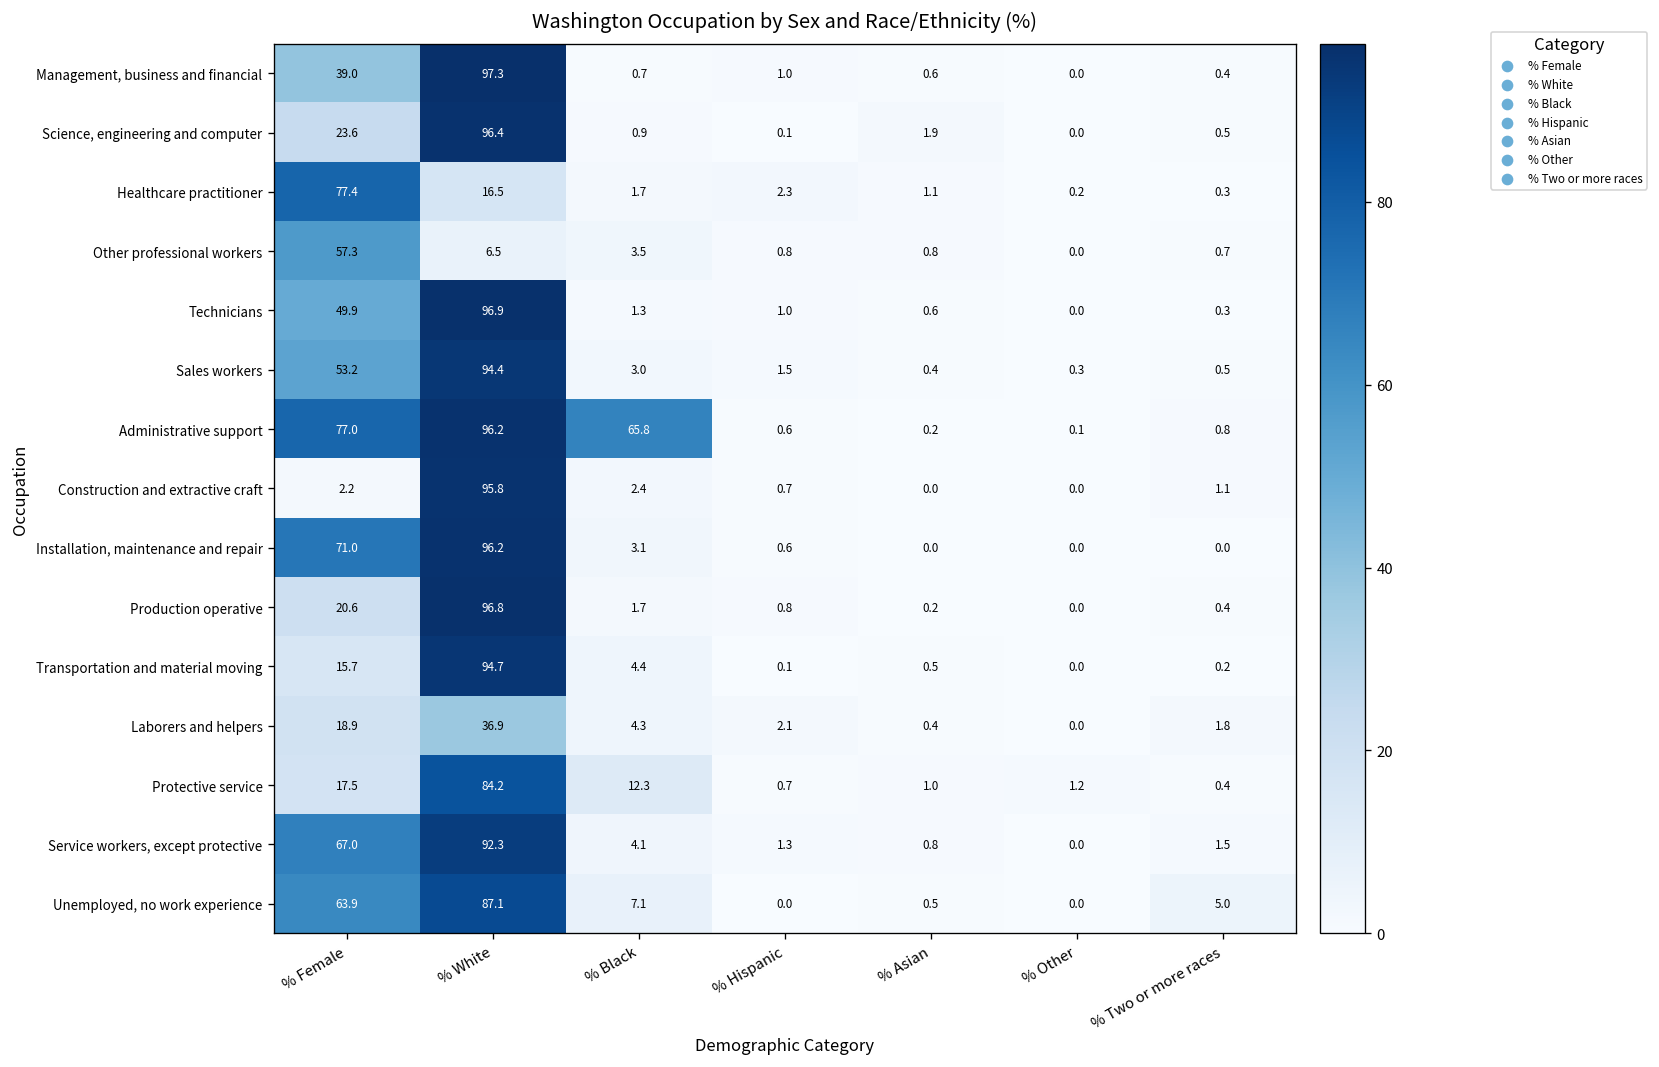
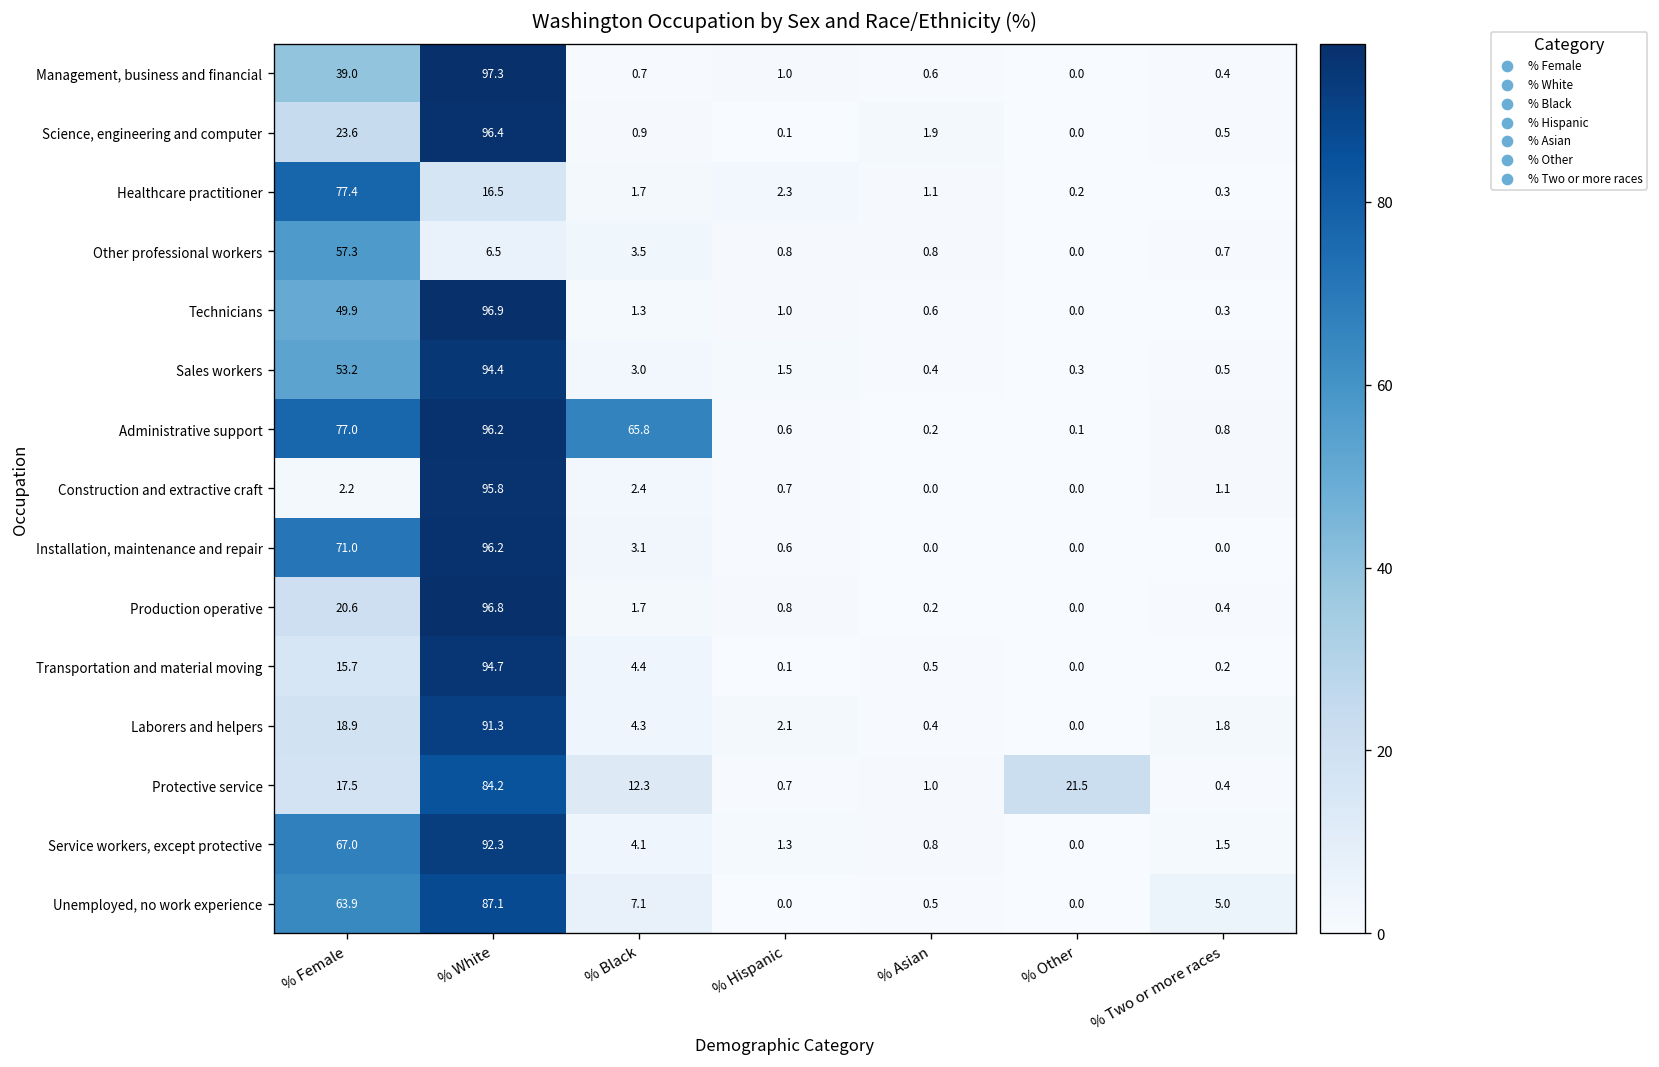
  {
    "Management, business and financial": {
      "% Female": 39.0,
      "% White": 97.3,
      "% Black": 0.7,
      "% Hispanic": 1.0,
      "% Asian": 0.6,
      "% Other": 0.0,
      "% Two or more races": 0.4
    },
    "Science, engineering and computer": {
      "% Female": 23.6,
      "% White": 96.4,
      "% Black": 0.9,
      "% Hispanic": 0.1,
      "% Asian": 1.9,
      "% Other": 0.0,
      "% Two or more races": 0.5
    },
    "Healthcare practitioner": {
      "% Female": 77.4,
      "% White": 16.5,
      "% Black": 1.7,
      "% Hispanic": 2.3,
      "% Asian": 1.1,
      "% Other": 0.2,
      "% Two or more races": 0.3
    },
    "Other professional workers": {
      "% Female": 57.3,
      "% White": 6.5,
      "% Black": 3.5,
      "% Hispanic": 0.8,
      "% Asian": 0.8,
      "% Other": 0.0,
      "% Two or more races": 0.7
    },
    "Technicians": {
      "% Female": 49.9,
      "% White": 96.9,
      "% Black": 1.3,
      "% Hispanic": 1.0,
      "% Asian": 0.6,
      "% Other": 0.0,
      "% Two or more races": 0.3
    },
    "Sales workers": {
      "% Female": 53.2,
      "% White": 94.4,
      "% Black": 3.0,
      "% Hispanic": 1.5,
      "% Asian": 0.4,
      "% Other": 0.3,
      "% Two or more races": 0.5
    },
    "Administrative support": {
      "% Female": 77.0,
      "% White": 96.2,
      "% Black": 65.8,
      "% Hispanic": 0.6,
      "% Asian": 0.2,
      "% Other": 0.1,
      "% Two or more races": 0.8
    },
    "Construction and extractive craft": {
      "% Female": 2.2,
      "% White": 95.8,
      "% Black": 2.4,
      "% Hispanic": 0.7,
      "% Asian": 0.0,
      "% Other": 0.0,
      "% Two or more races": 1.1
    },
    "Installation, maintenance and repair": {
      "% Female": 71.0,
      "% White": 96.2,
      "% Black": 3.1,
      "% Hispanic": 0.6,
      "% Asian": 0.0,
      "% Other": 0.0,
      "% Two or more races": 0.0
    },
    "Production operative": {
      "% Female": 20.6,
      "% White": 96.8,
      "% Black": 1.7,
      "% Hispanic": 0.8,
      "% Asian": 0.2,
      "% Other": 0.0,
      "% Two or more races": 0.4
    },
    "Transportation and material moving": {
      "% Female": 15.7,
      "% White": 94.7,
      "% Black": 4.4,
      "% Hispanic": 0.1,
      "% Asian": 0.5,
      "% Other": 0.0,
      "% Two or more races": 0.2
    },
    "Laborers and helpers": {
      "% Female": 18.9,
-     "% White": 36.9,
+     "% White": 91.3,
      "% Black": 4.3,
      "% Hispanic": 2.1,
      "% Asian": 0.4,
      "% Other": 0.0,
      "% Two or more races": 1.8
    },
    "Protective service": {
      "% Female": 17.5,
      "% White": 84.2,
      "% Black": 12.3,
      "% Hispanic": 0.7,
      "% Asian": 1.0,
-     "% Other": 1.2,
+     "% Other": 21.5,
      "% Two or more races": 0.4
    },
    "Service workers, except protective": {
      "% Female": 67.0,
      "% White": 92.3,
      "% Black": 4.1,
      "% Hispanic": 1.3,
      "% Asian": 0.8,
      "% Other": 0.0,
      "% Two or more races": 1.5
    },
    "Unemployed, no work experience": {
      "% Female": 63.9,
      "% White": 87.1,
      "% Black": 7.1,
      "% Hispanic": 0.0,
      "% Asian": 0.5,
      "% Other": 0.0,
      "% Two or more races": 5.0
    }
  }
